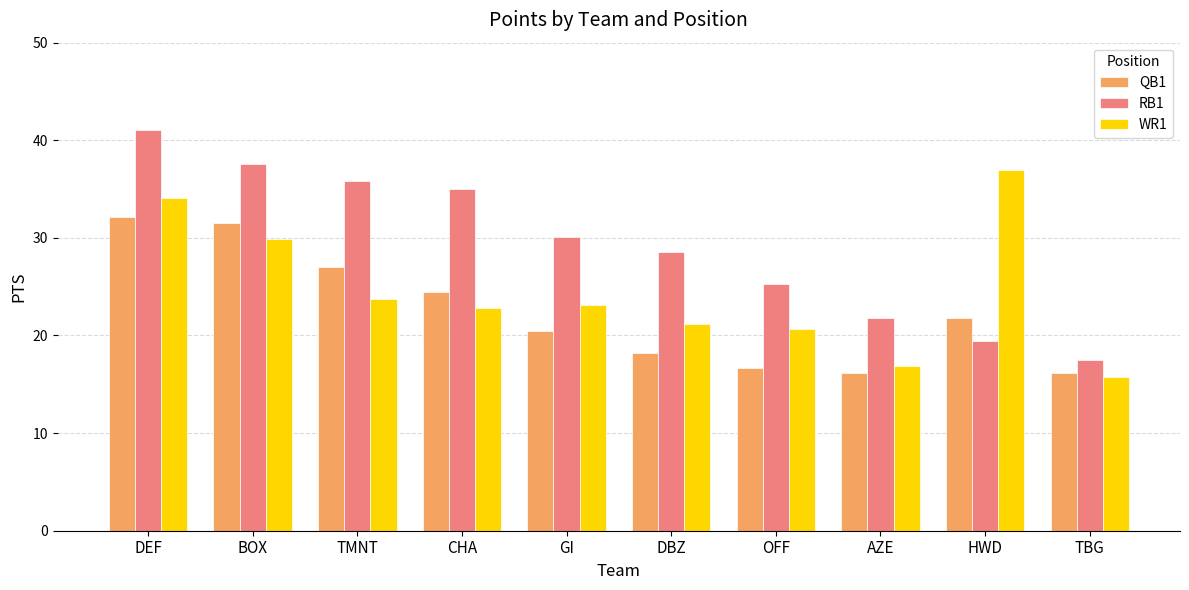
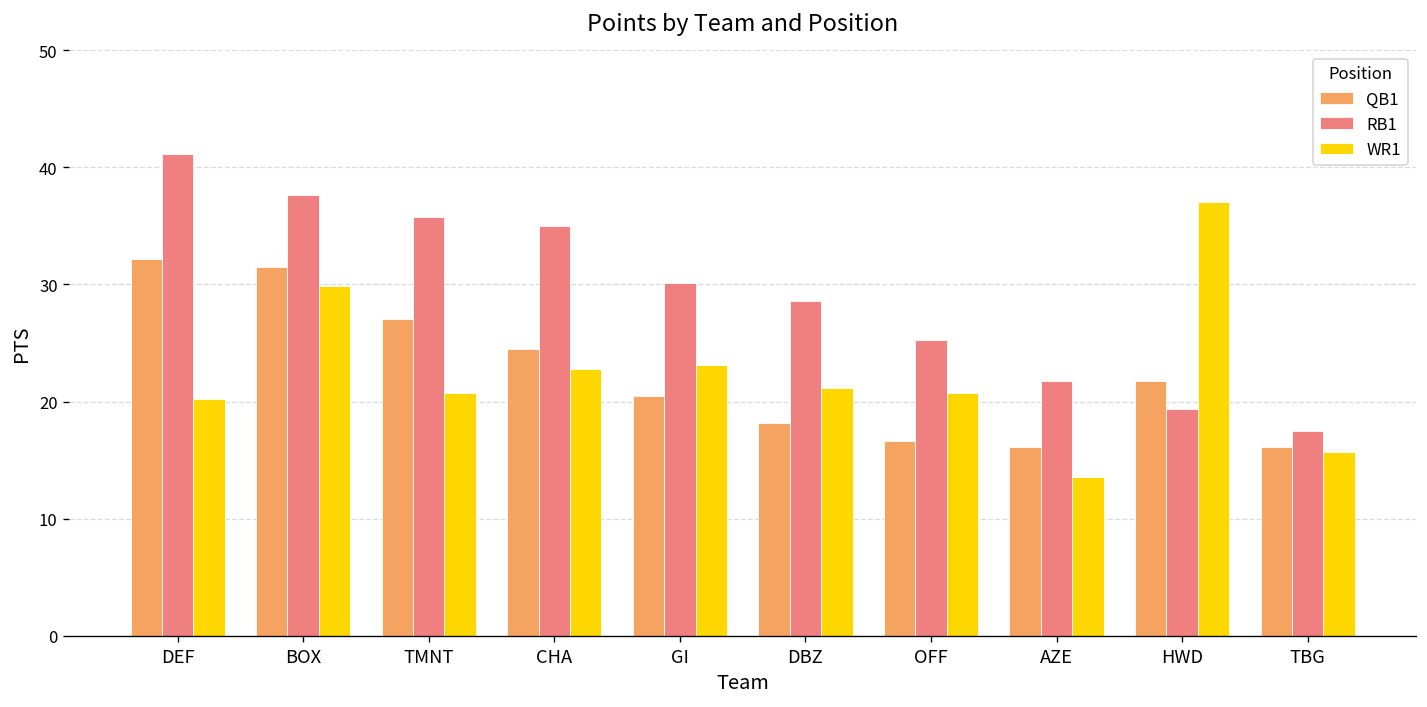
  {
    "WR1": {
-     "DEF": 34,
+     "DEF": 20,
      "BOX": 30,
-     "TMNT": 24,
+     "TMNT": 21,
      "CHA": 23,
      "GI": 23,
      "DBZ": 21,
      "OFF": 21,
-     "AZE": 17,
+     "AZE": 14,
      "HWD": 37,
      "TBG": 16
    }
  }
